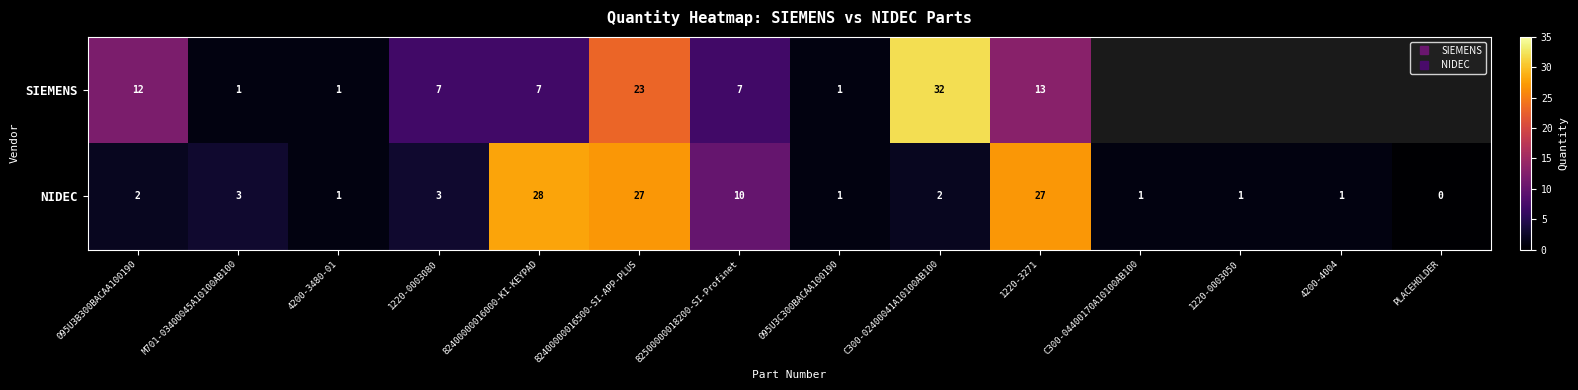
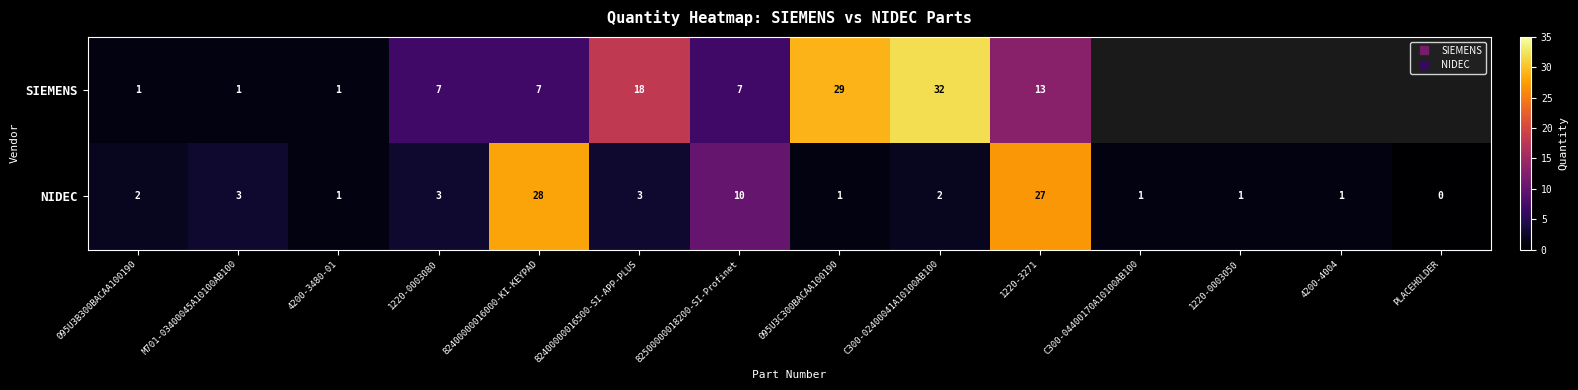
  {
    "SIEMENS": {
-     "095U3B300BACAA100190": 12,
+     "095U3B300BACAA100190": 1,
      "M701-03400045A10100AB100": 1,
      "4200-3480-01": 1,
      "1220-0003080": 7,
      "82400000016000-KI-KEYPAD": 7,
-     "82400000016500-SI-APP-PLUS": 23,
+     "82400000016500-SI-APP-PLUS": 18,
      "82500000018200-SI-Profinet": 7,
-     "095U3C300BACAA100190": 1,
+     "095U3C300BACAA100190": 29,
      "C300-02400041A10100AB100": 32,
      "1220-3271": 13
    },
    "NIDEC": {
      "095U3B300BACAA100190": 2,
      "M701-03400045A10100AB100": 3,
      "4200-3480-01": 1,
      "1220-0003080": 3,
      "82400000016000-KI-KEYPAD": 28,
-     "82400000016500-SI-APP-PLUS": 27,
+     "82400000016500-SI-APP-PLUS": 3,
      "82500000018200-SI-Profinet": 10,
      "095U3C300BACAA100190": 1,
      "C300-02400041A10100AB100": 2,
      "1220-3271": 27,
      "C300-04400170A10100AB100": 1,
      "1220-0003050": 1,
      "4200-4004": 1,
      "PLACEHOLDER": 0
    }
  }
